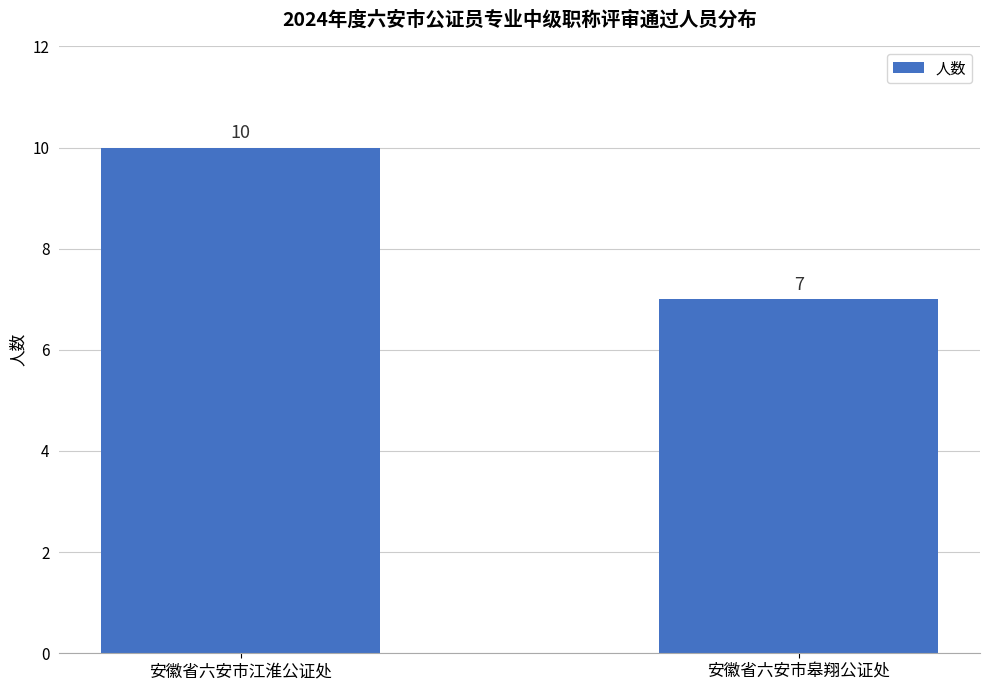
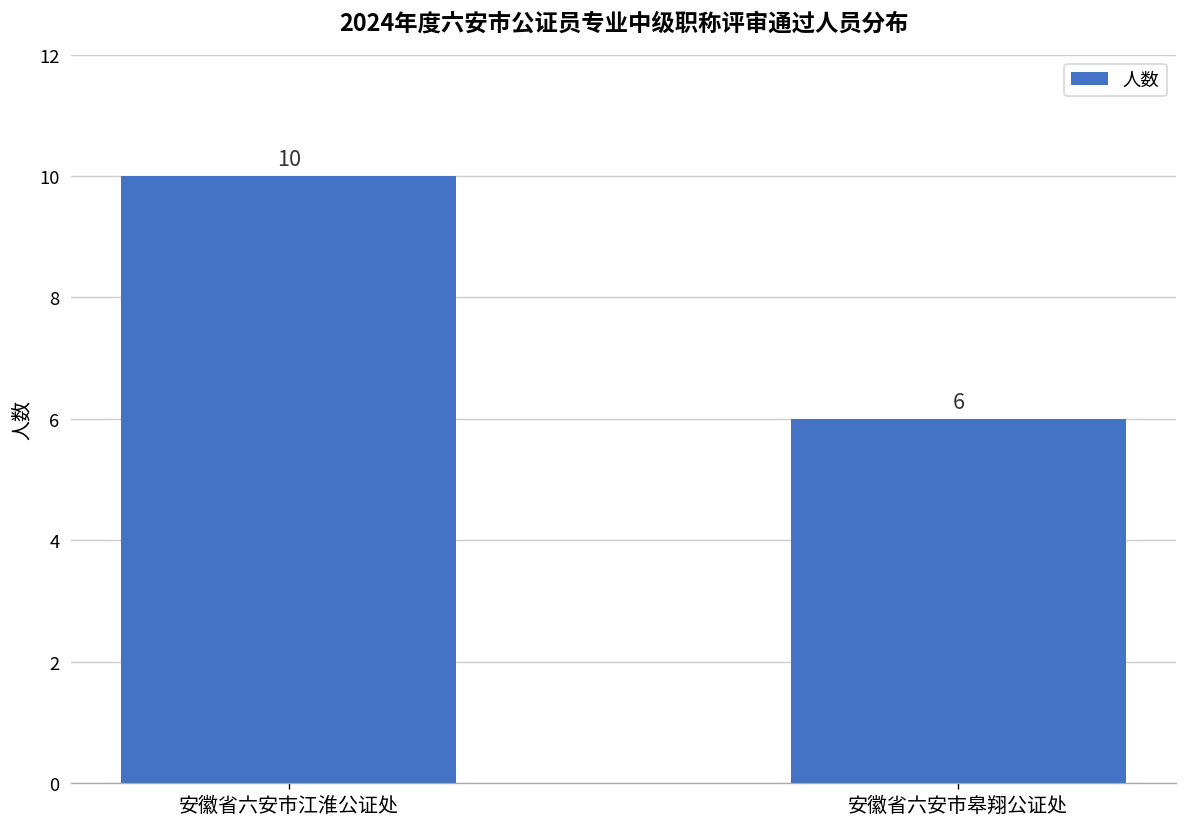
  {
    "安徽省六安市江淮公证处": 10,
-   "安徽省六安市皋翔公证处": 7
+   "安徽省六安市皋翔公证处": 6
  }
